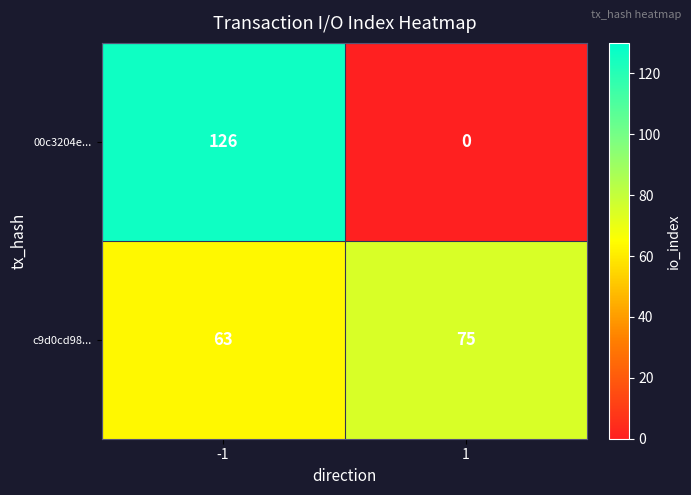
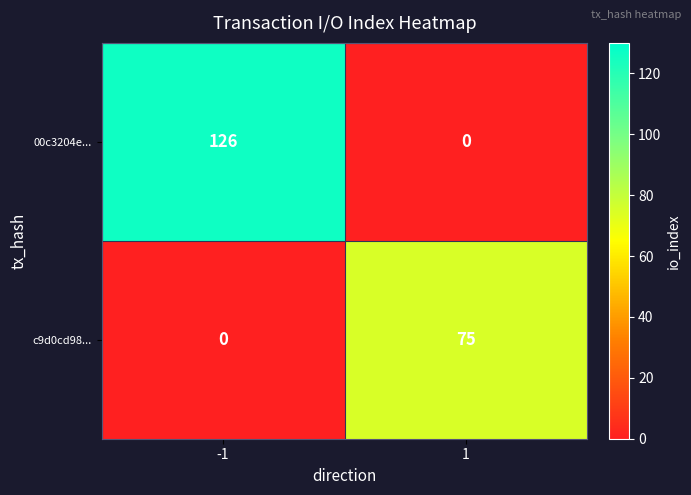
  {
    "00c3204e...": {
      "-1": 126,
      "1": 0
    },
    "c9d0cd98...": {
-     "-1": 63,
+     "-1": 0,
      "1": 75
    }
  }
